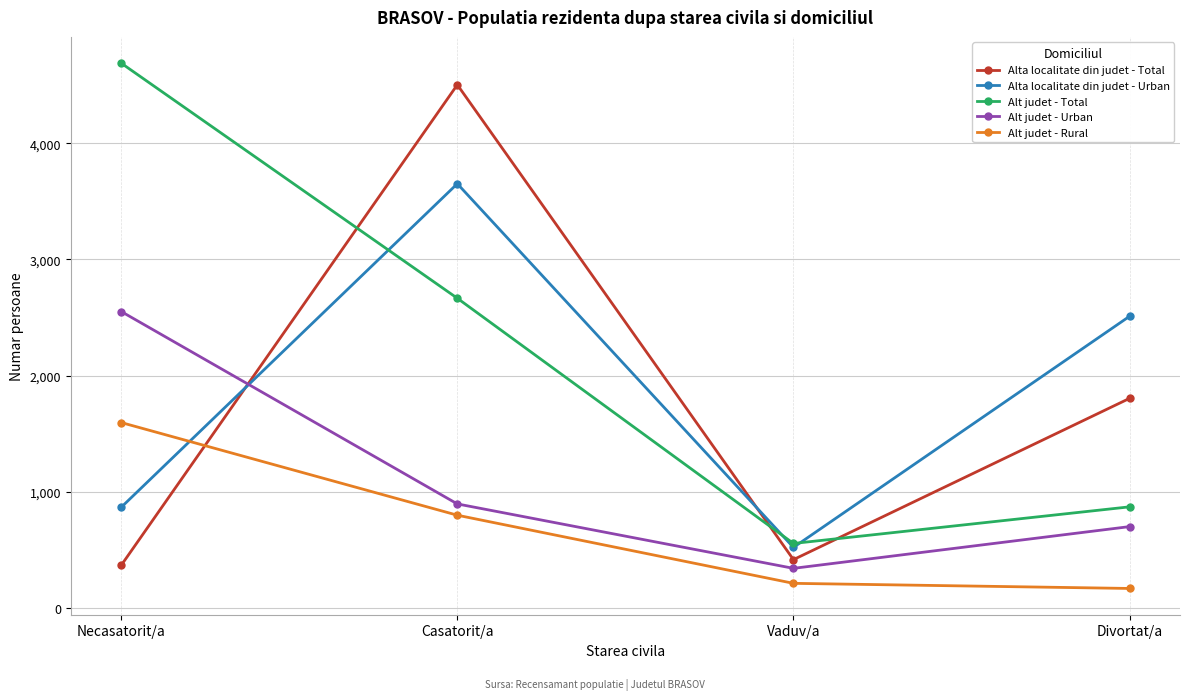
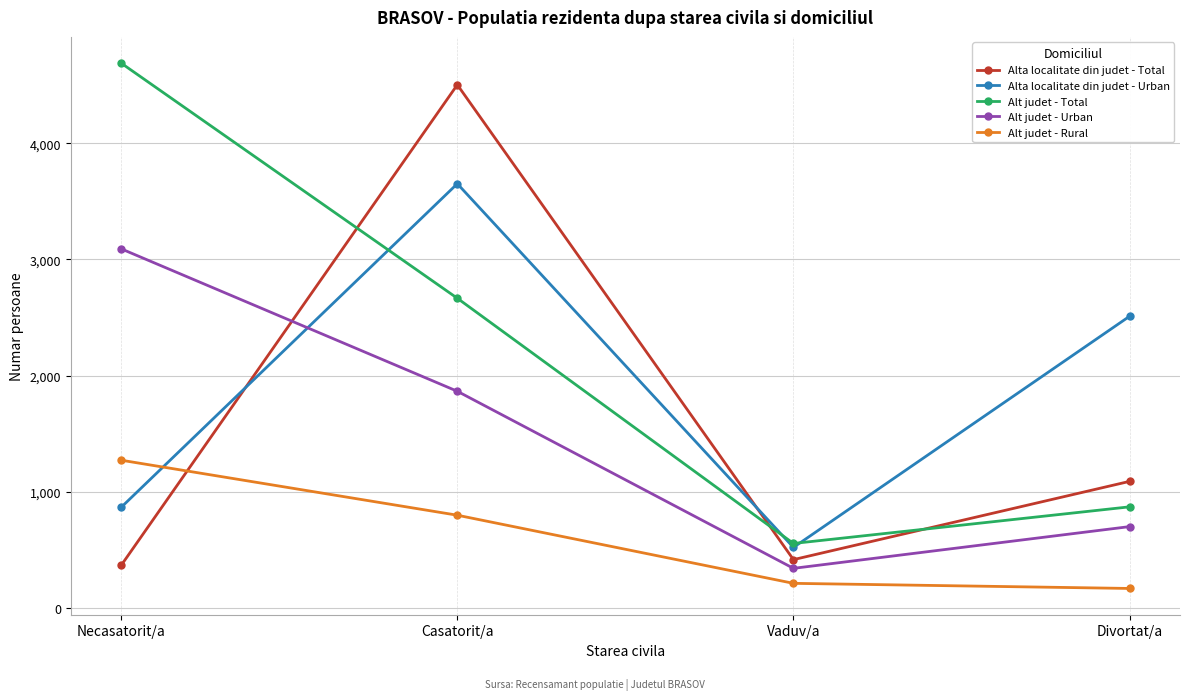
  {
    "Alta localitate din judet - Total": {
      "Necasatorit/a": "370",
      "Casatorit/a": "4,500",
      "Vaduv/a": "420",
-     "Divortat/a": "1,810"
+     "Divortat/a": "1,090"
    },
    "Alta localitate din judet - Urban": {
      "Necasatorit/a": "870",
      "Casatorit/a": "3,650",
      "Vaduv/a": "520",
      "Divortat/a": "2,510"
    },
    "Alt judet - Total": {
      "Necasatorit/a": "4,690",
      "Casatorit/a": "2,670",
      "Vaduv/a": "560",
      "Divortat/a": "870"
    },
    "Alt judet - Urban": {
-     "Necasatorit/a": "2,550",
-     "Casatorit/a": "900",
+     "Necasatorit/a": "3,090",
+     "Casatorit/a": "1,870",
      "Vaduv/a": "340",
      "Divortat/a": "700"
    },
    "Alt judet - Rural": {
-     "Necasatorit/a": "1,600",
+     "Necasatorit/a": "1,270",
      "Casatorit/a": "800",
      "Vaduv/a": "210",
      "Divortat/a": "170"
    }
  }
